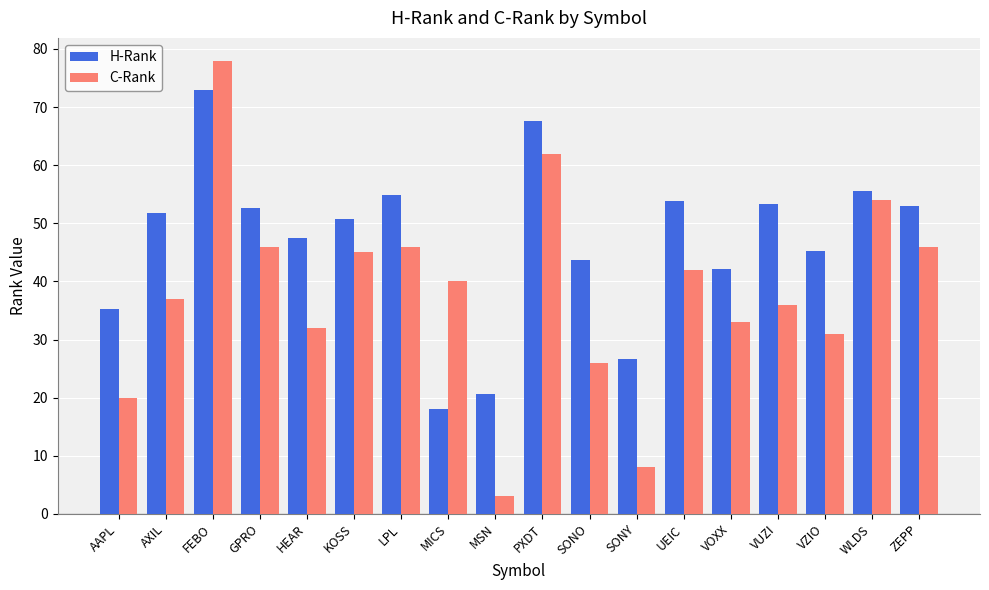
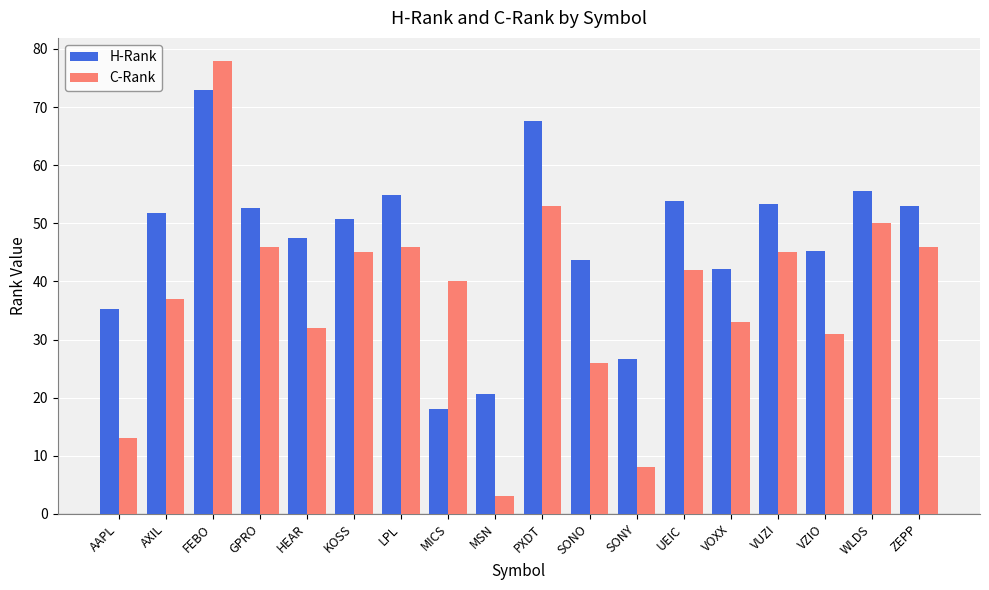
  {
    "H-Rank": {
      "AAPL": 35,
      "AXIL": 52,
      "FEBO": 73,
      "GPRO": 53,
      "HEAR": 48,
      "KOSS": 51,
      "LPL": 55,
      "MICS": 18,
      "MSN": 21,
      "PXDT": 68,
      "SONO": 44,
      "SONY": 27,
      "UEIC": 54,
      "VOXX": 42,
      "VUZI": 53,
      "VZIO": 45,
      "WLDS": 56,
      "ZEPP": 53
    },
    "C-Rank": {
-     "AAPL": 20,
+     "AAPL": 13,
      "AXIL": 37,
      "FEBO": 78,
      "GPRO": 46,
      "HEAR": 32,
      "KOSS": 45,
      "LPL": 46,
      "MICS": 40,
      "MSN": 3,
-     "PXDT": 62,
+     "PXDT": 53,
      "SONO": 26,
      "SONY": 8,
      "UEIC": 42,
      "VOXX": 33,
-     "VUZI": 36,
+     "VUZI": 45,
      "VZIO": 31,
-     "WLDS": 54,
+     "WLDS": 50,
      "ZEPP": 46
    }
  }
